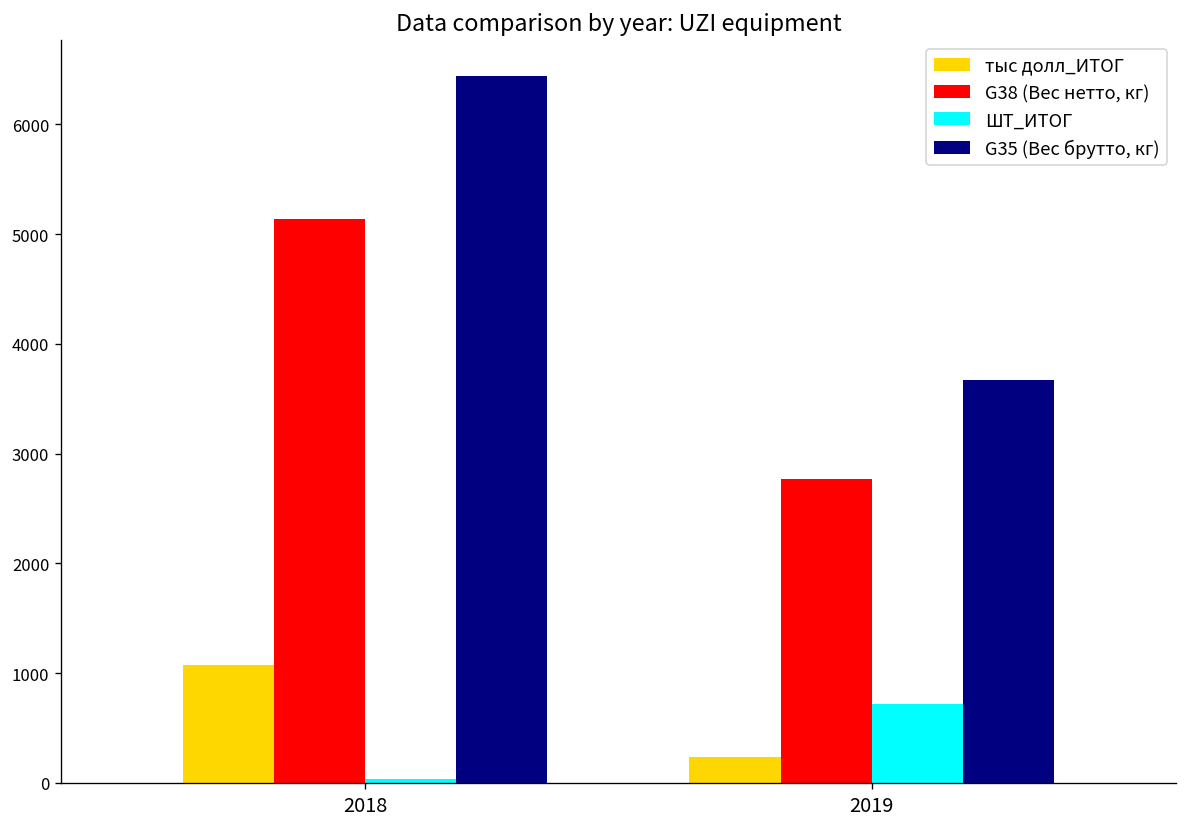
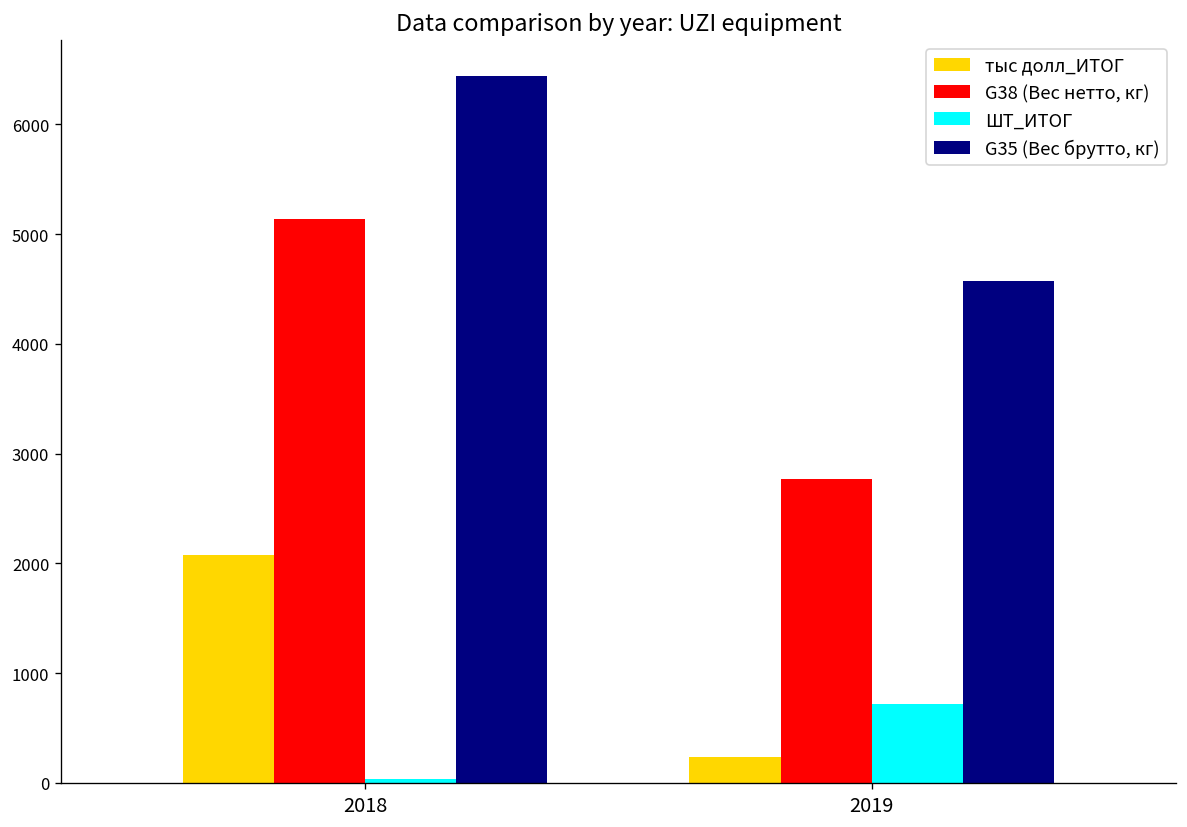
  {
    "тыс долл_ИТОГ": {
-     "2018": 1100,
+     "2018": 2100,
      "2019": 200
    },
    "G38 (Вес нетто, кг)": {
      "2018": 5100,
      "2019": 2800
    },
    "ШТ_ИТОГ": {
      "2018": 0,
      "2019": 700
    },
    "G35 (Вес брутто, кг)": {
      "2018": 6400,
-     "2019": 3700
+     "2019": 4600
    }
  }
